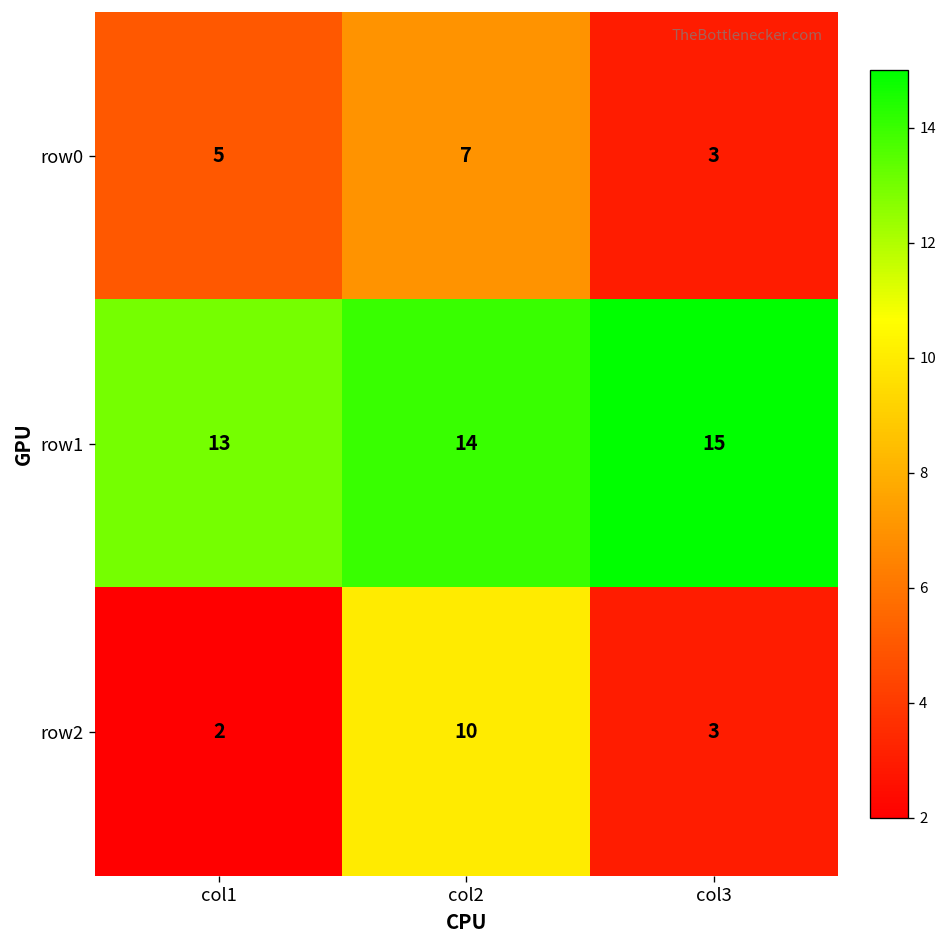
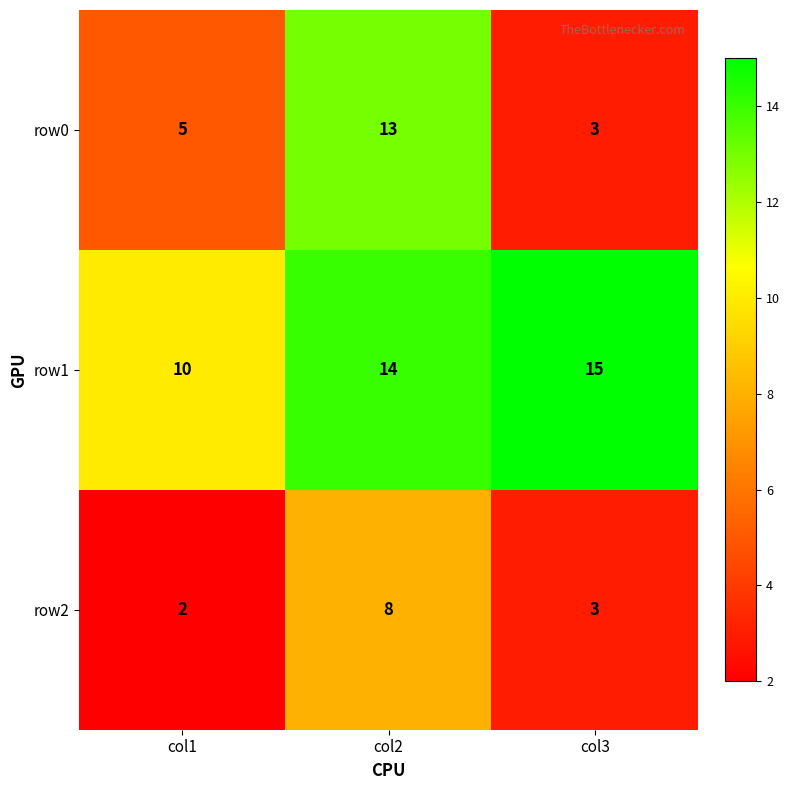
  {
    "row0": {
      "col1": 5,
-     "col2": 7
+     "col2": 13
    },
    "row1": {
-     "col1": 13,
+     "col1": 10,
      "col2": 14,
      "col3": 15
    },
    "row2": {
      "col1": 2,
-     "col2": 10,
+     "col2": 8,
      "col3": 3
    }
  }
